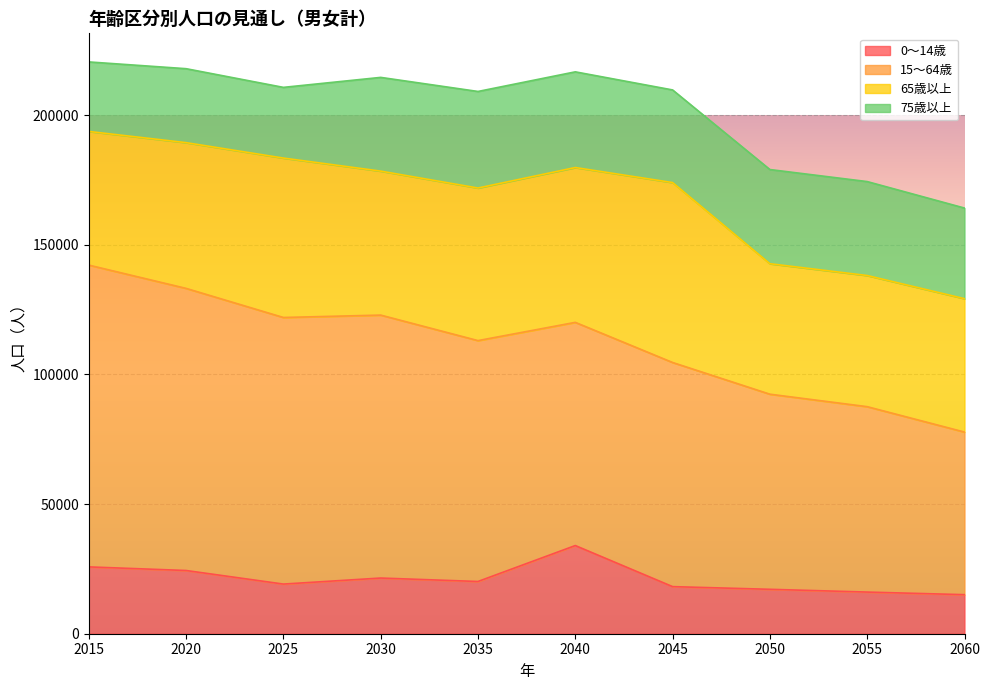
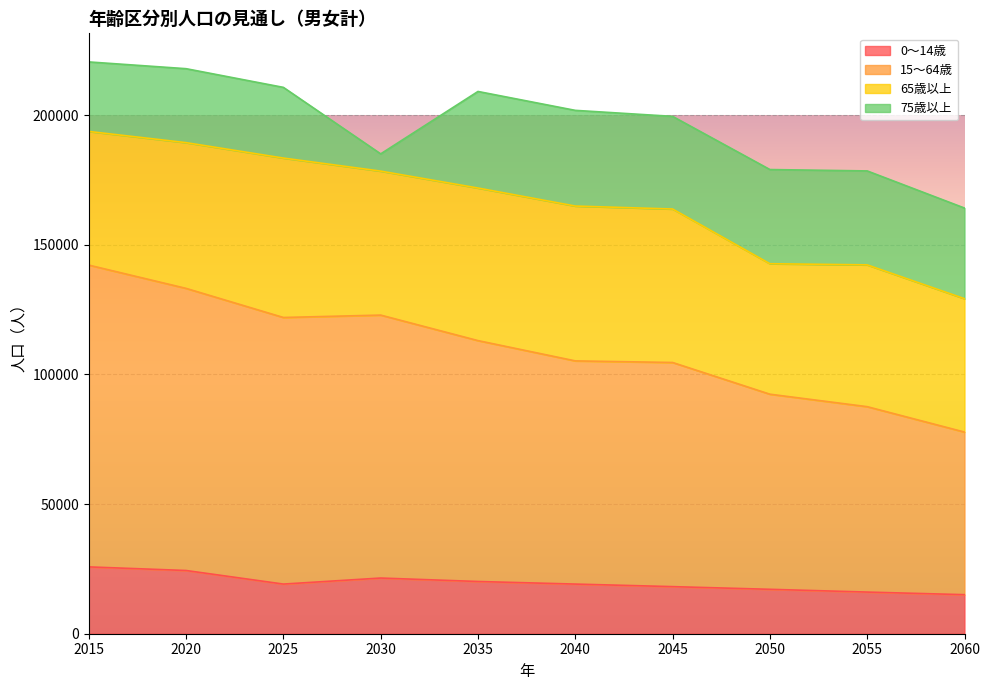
  {
    "0～14歳": {
      "2015": 26000,
      "2020": 24000,
      "2025": 19000,
      "2030": 21000,
      "2035": 20000,
-     "2040": 34000,
+     "2040": 19000,
      "2045": 18000,
      "2050": 17000,
      "2055": 16000,
      "2060": 15000
    },
    "15～64歳": {
      "2015": 116000,
      "2020": 109000,
      "2025": 103000,
      "2030": 101000,
      "2035": 93000,
      "2040": 86000,
      "2045": 86000,
      "2050": 75000,
      "2055": 72000,
      "2060": 63000
    },
    "65歳以上": {
      "2015": 52000,
      "2020": 56000,
      "2025": 61000,
      "2030": 56000,
      "2035": 59000,
      "2040": 60000,
-     "2045": 69000,
+     "2045": 59000,
      "2050": 50000,
-     "2055": 51000,
+     "2055": 55000,
      "2060": 51000
    },
    "75歳以上": {
      "2015": 27000,
      "2020": 29000,
      "2025": 27000,
-     "2030": 36000,
+     "2030": 7000,
      "2035": 37000,
      "2040": 37000,
      "2045": 36000,
      "2050": 36000,
      "2055": 36000,
      "2060": 35000
    }
  }
